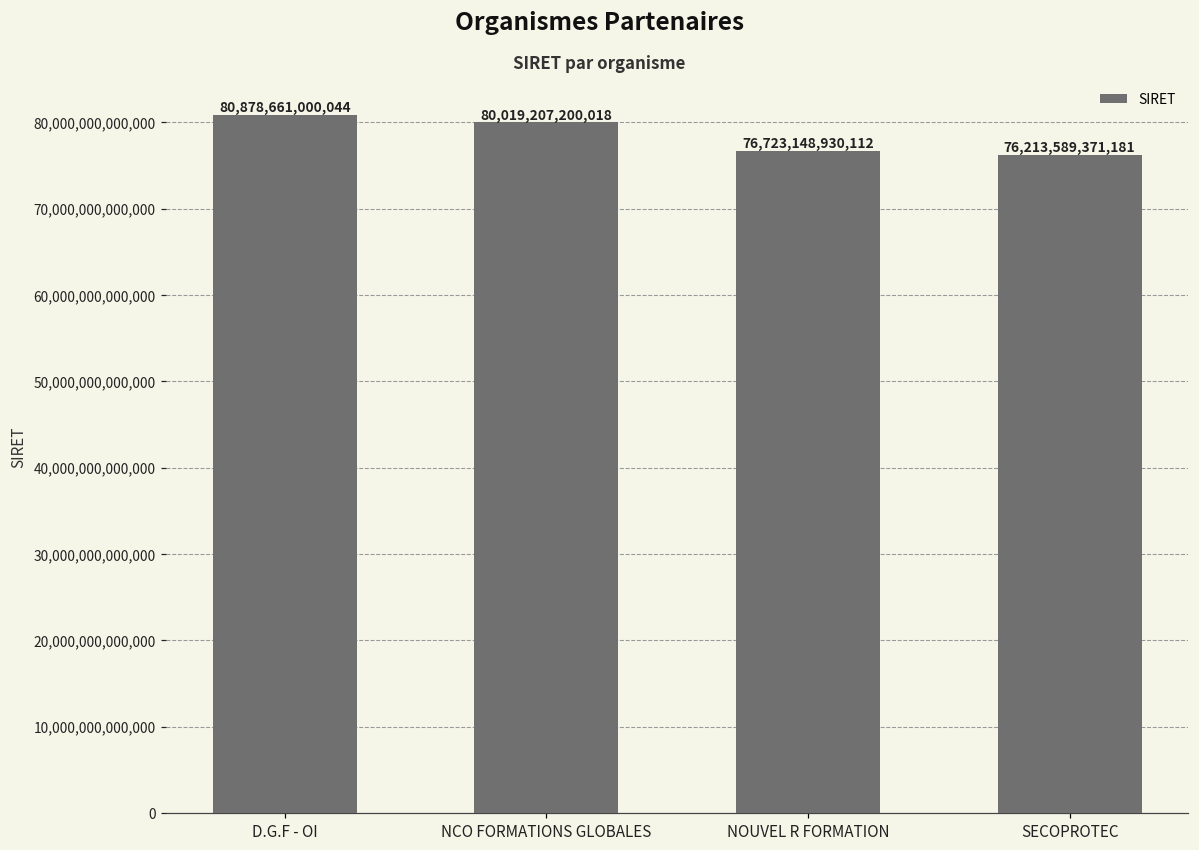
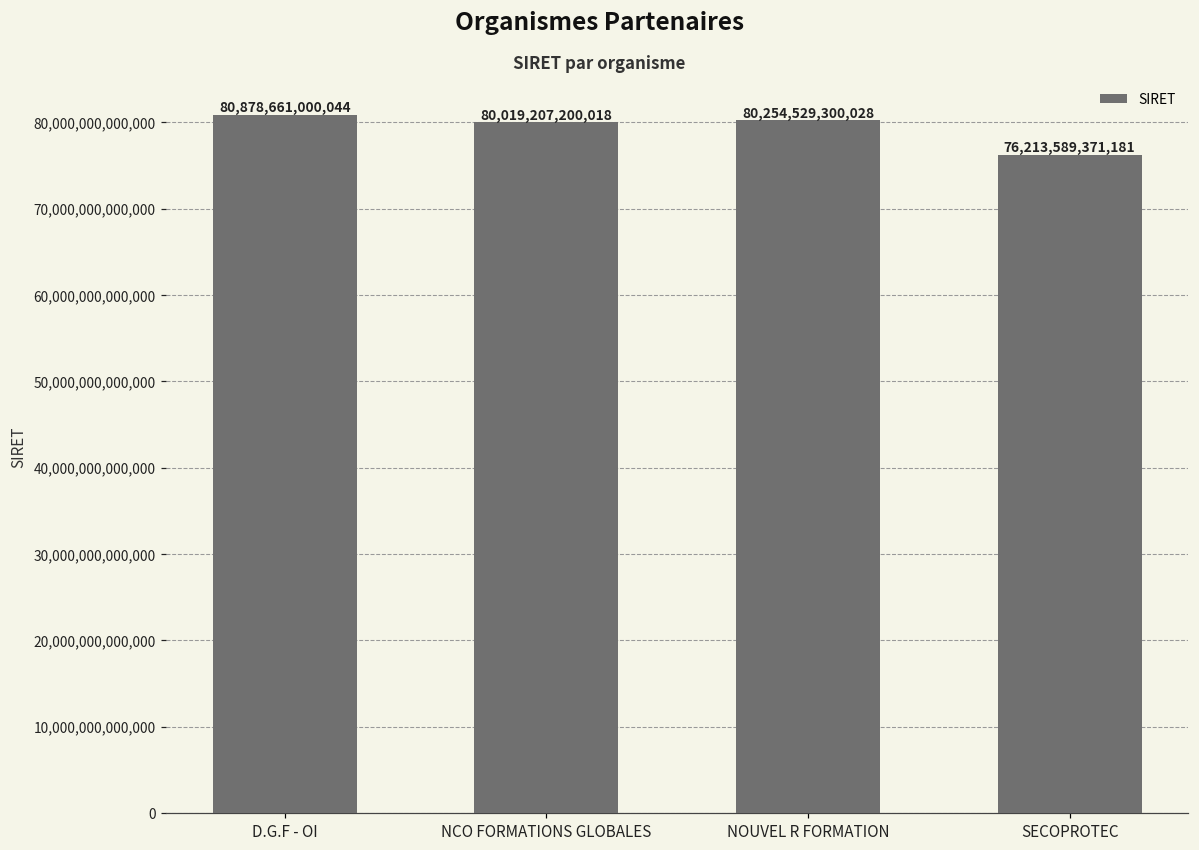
  {
    "D.G.F - OI": "80,878,661,000,044",
    "NCO FORMATIONS GLOBALES": "80,019,207,200,018",
-   "NOUVEL R FORMATION": "76,723,148,930,112",
+   "NOUVEL R FORMATION": "80,254,529,300,028",
    "SECOPROTEC": "76,213,589,371,181"
  }
